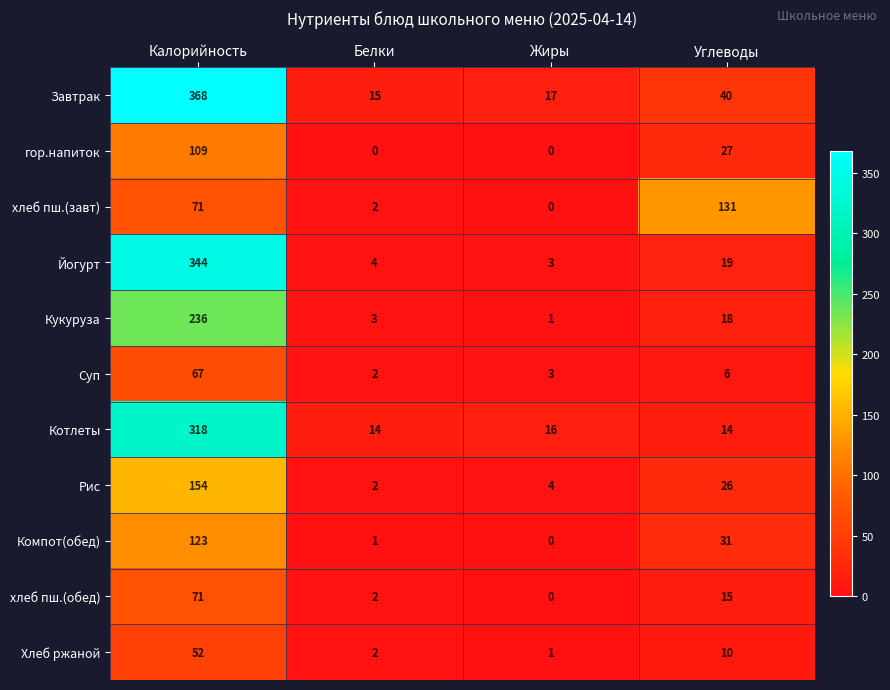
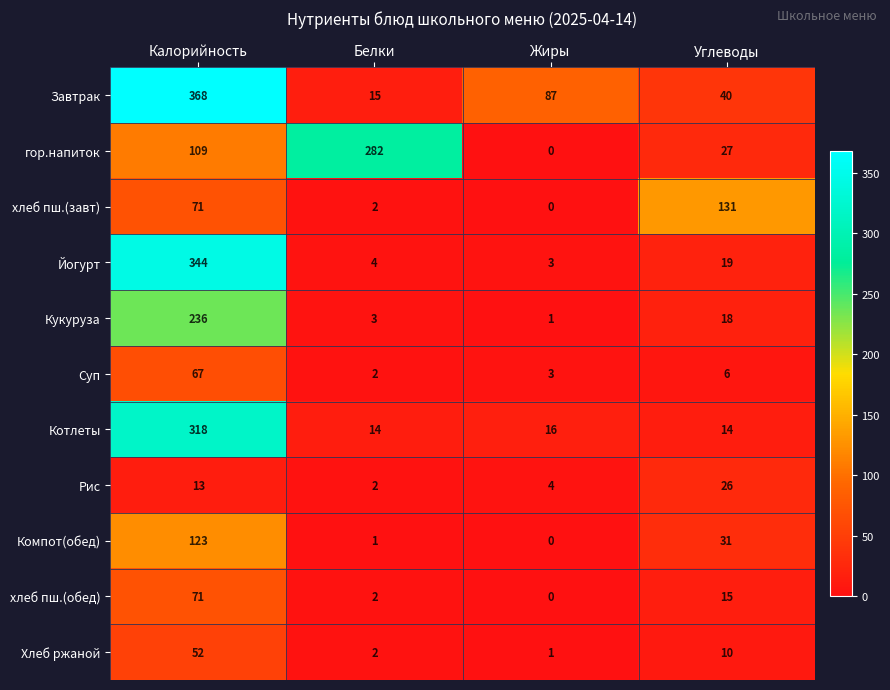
  {
    "Завтрак": {
      "Калорийность": 368,
      "Белки": 15,
-     "Жиры": 17,
+     "Жиры": 87,
      "Углеводы": 40
    },
    "гор.напиток": {
      "Калорийность": 109,
-     "Белки": 0,
+     "Белки": 282,
      "Жиры": 0,
      "Углеводы": 27
    },
    "хлеб пш.(завт)": {
      "Калорийность": 71,
      "Белки": 2,
      "Жиры": 0,
      "Углеводы": 131
    },
    "Йогурт": {
      "Калорийность": 344,
      "Белки": 4,
      "Жиры": 3,
      "Углеводы": 19
    },
    "Кукуруза": {
      "Калорийность": 236,
      "Белки": 3,
      "Жиры": 1,
      "Углеводы": 18
    },
    "Суп": {
      "Калорийность": 67,
      "Белки": 2,
      "Жиры": 3,
      "Углеводы": 6
    },
    "Котлеты": {
      "Калорийность": 318,
      "Белки": 14,
      "Жиры": 16,
      "Углеводы": 14
    },
    "Рис": {
-     "Калорийность": 154,
+     "Калорийность": 13,
      "Белки": 2,
      "Жиры": 4,
      "Углеводы": 26
    },
    "Компот(обед)": {
      "Калорийность": 123,
      "Белки": 1,
      "Жиры": 0,
      "Углеводы": 31
    },
    "хлеб пш.(обед)": {
      "Калорийность": 71,
      "Белки": 2,
      "Жиры": 0,
      "Углеводы": 15
    },
    "Хлеб ржаной": {
      "Калорийность": 52,
      "Белки": 2,
      "Жиры": 1,
      "Углеводы": 10
    }
  }
